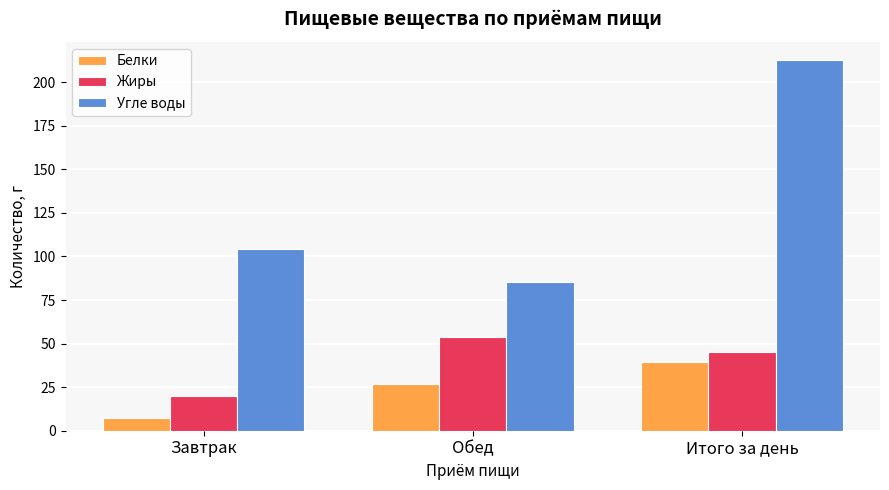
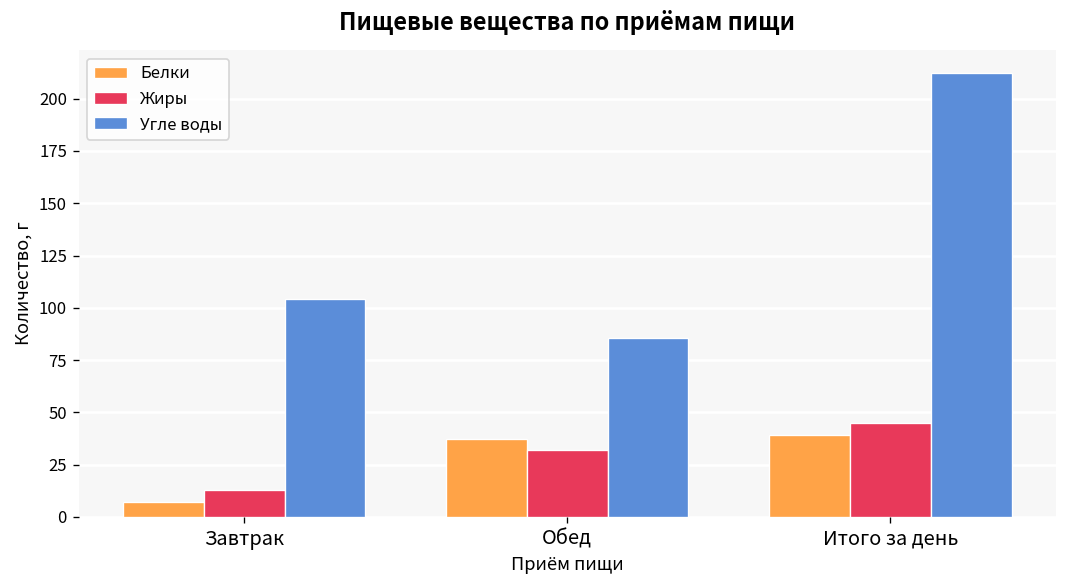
  {
    "Белки": {
      "Завтрак": 7,
-     "Обед": 27,
+     "Обед": 37,
      "Итого за день": 39
    },
    "Жиры": {
-     "Завтрак": 20,
-     "Обед": 54,
+     "Завтрак": 13,
+     "Обед": 32,
      "Итого за день": 45
    },
    "Угле воды": {
      "Завтрак": 104,
      "Обед": 86,
      "Итого за день": 213
    }
  }
